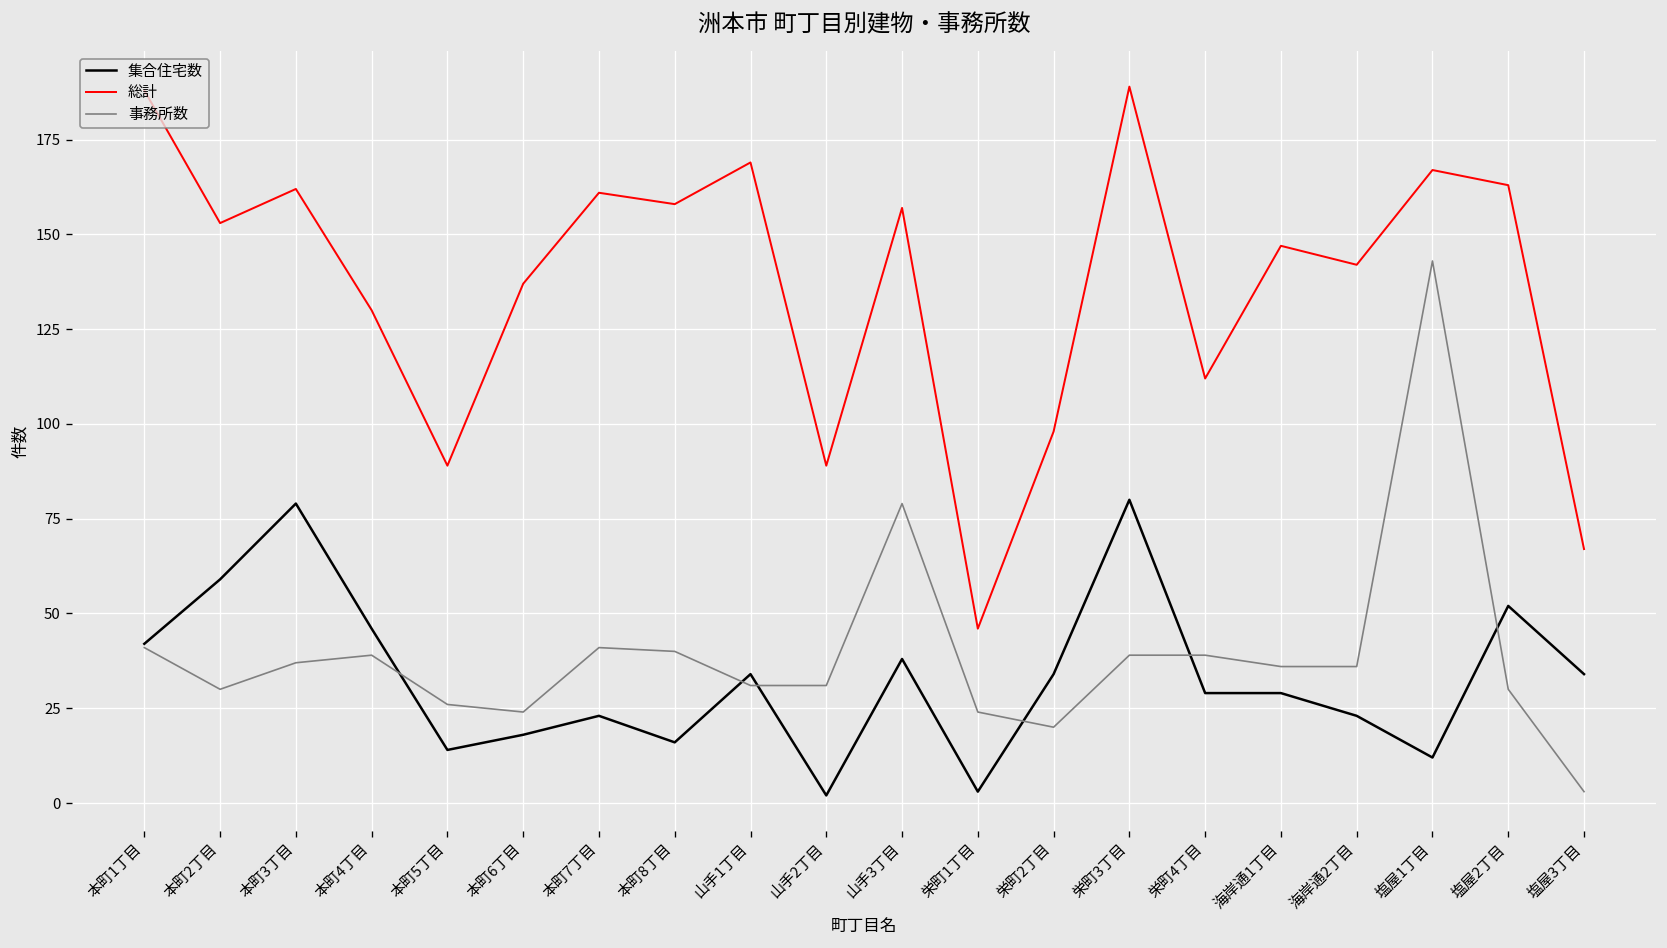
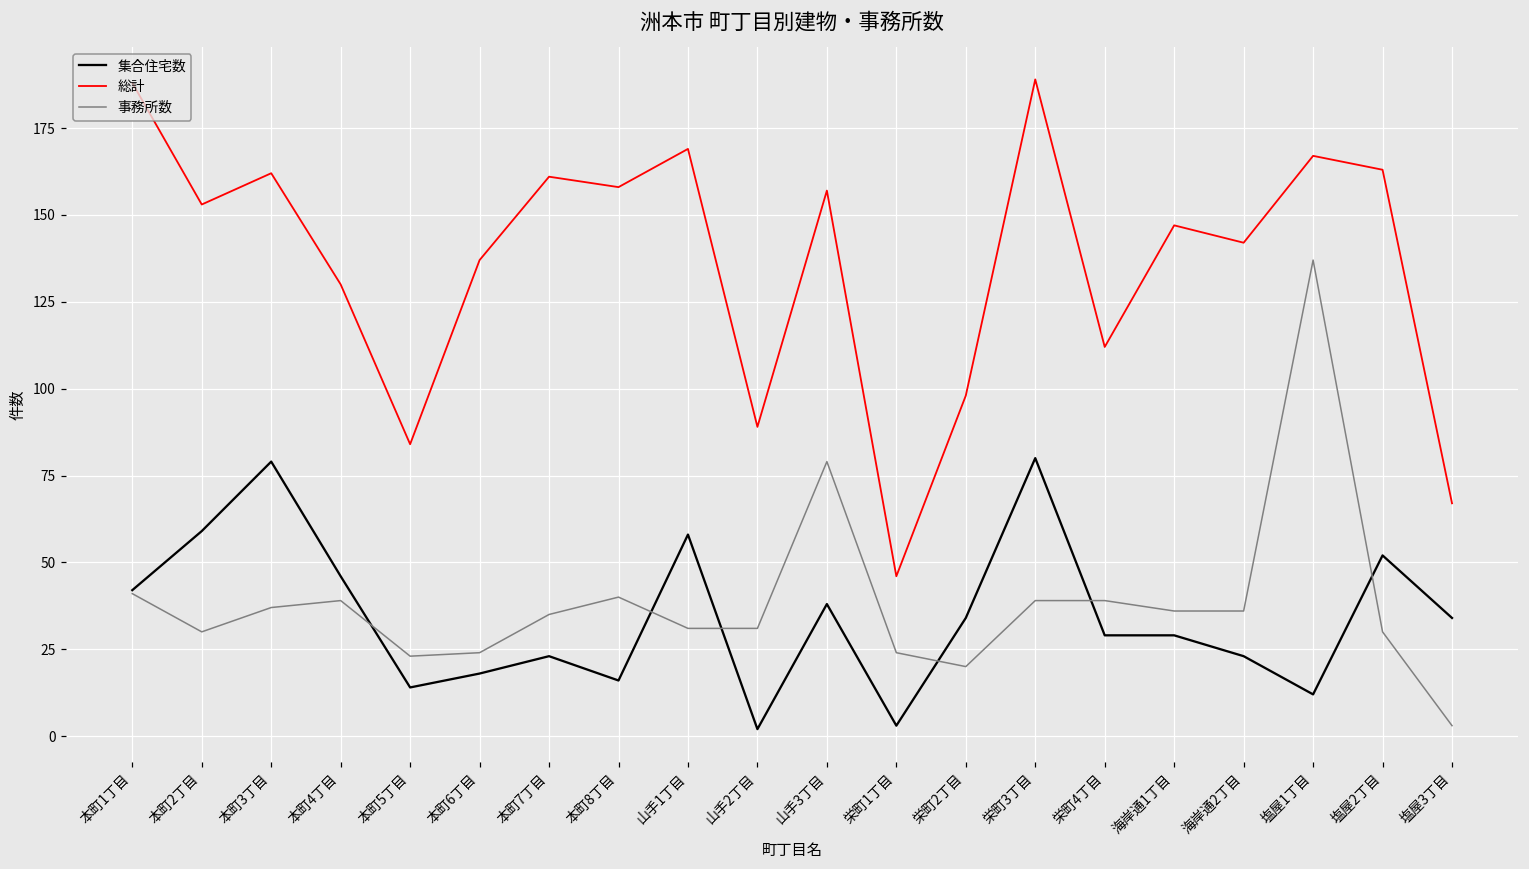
  {
    "集合住宅数": {
      "本町1丁目": 42,
      "本町2丁目": 59,
      "本町3丁目": 79,
      "本町4丁目": 46,
      "本町5丁目": 14,
      "本町6丁目": 18,
      "本町7丁目": 23,
      "本町8丁目": 16,
-     "山手1丁目": 34,
+     "山手1丁目": 58,
      "山手2丁目": 2,
      "山手3丁目": 38,
      "栄町1丁目": 3,
      "栄町2丁目": 34,
      "栄町3丁目": 80,
      "栄町4丁目": 29,
      "海岸通1丁目": 29,
      "海岸通2丁目": 23,
      "塩屋1丁目": 12,
      "塩屋2丁目": 52,
      "塩屋3丁目": 34
    },
    "総計": {
      "本町2丁目": 153,
      "本町3丁目": 162,
      "本町4丁目": 130,
-     "本町5丁目": 89,
+     "本町5丁目": 84,
      "本町6丁目": 137,
      "本町7丁目": 161,
      "本町8丁目": 158,
      "山手1丁目": 169,
      "山手2丁目": 89,
      "山手3丁目": 157,
      "栄町1丁目": 46,
      "栄町2丁目": 98,
      "栄町3丁目": 189,
      "栄町4丁目": 112,
      "海岸通1丁目": 147,
      "海岸通2丁目": 142,
      "塩屋1丁目": 167,
      "塩屋2丁目": 163,
      "塩屋3丁目": 67
    },
    "事務所数": {
      "本町1丁目": 41,
      "本町2丁目": 30,
      "本町3丁目": 37,
      "本町4丁目": 39,
-     "本町5丁目": 26,
+     "本町5丁目": 23,
      "本町6丁目": 24,
-     "本町7丁目": 41,
+     "本町7丁目": 35,
      "本町8丁目": 40,
      "山手1丁目": 31,
      "山手2丁目": 31,
      "山手3丁目": 79,
      "栄町1丁目": 24,
      "栄町2丁目": 20,
      "栄町3丁目": 39,
      "栄町4丁目": 39,
      "海岸通1丁目": 36,
      "海岸通2丁目": 36,
-     "塩屋1丁目": 143,
+     "塩屋1丁目": 137,
      "塩屋2丁目": 30,
      "塩屋3丁目": 3
    }
  }
